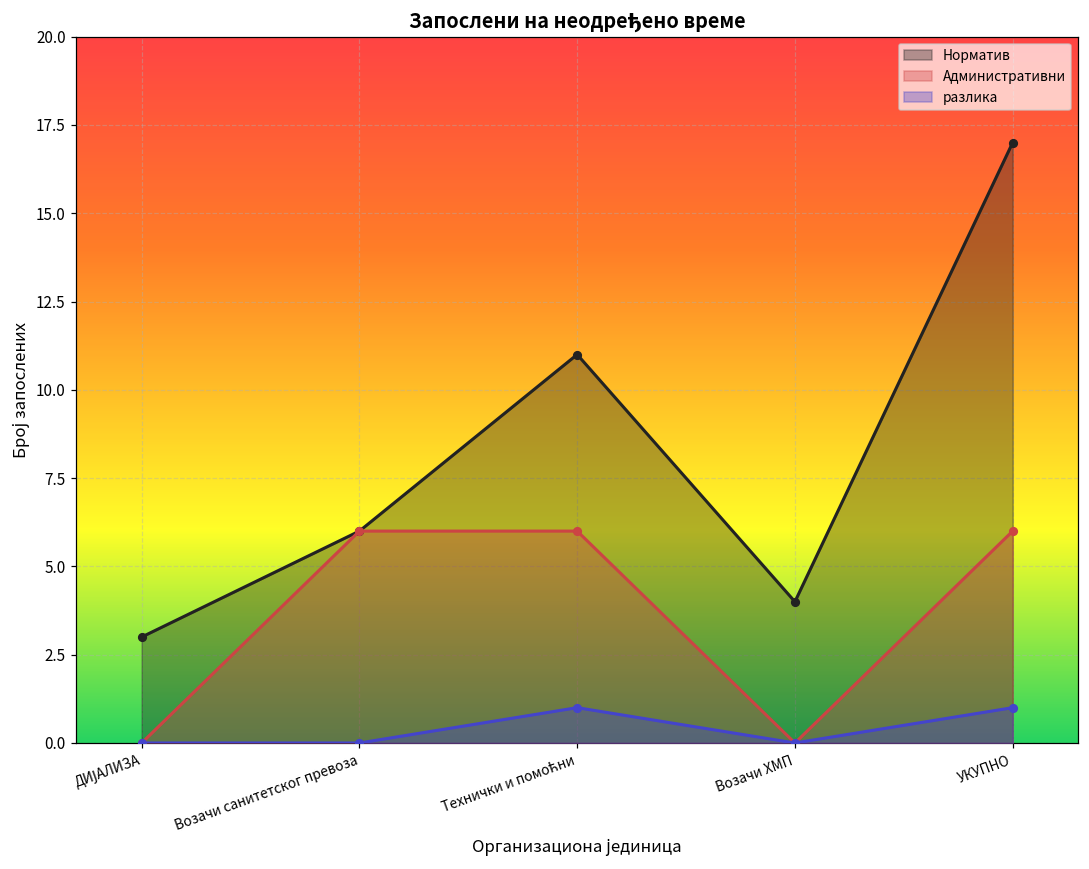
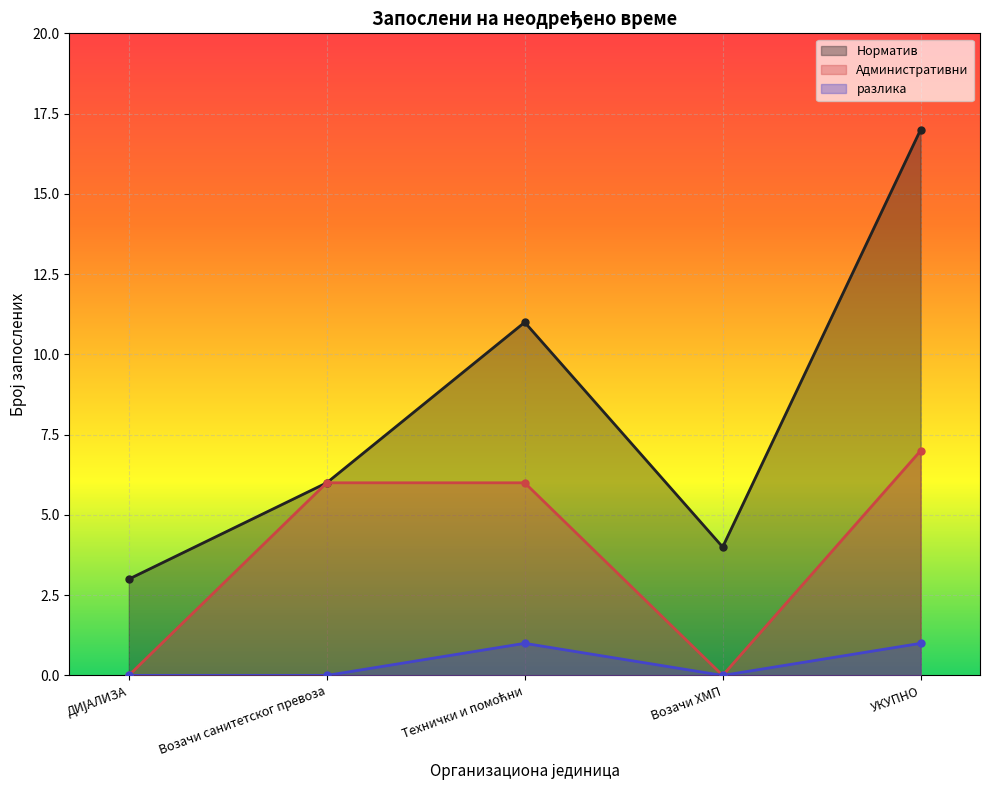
  {
    "Норматив": {
      "ДИЈАЛИЗА": 3,
      "Технички и помоћни": 11,
      "Возачи ХМП": 4,
      "УКУПНО": 17
    },
    "Административни": {
      "Технички и помоћни": 6,
-     "УКУПНО": 6
+     "УКУПНО": 7
    },
    "разлика": {
      "Возачи санитетског превоза": 0,
      "Технички и помоћни": 1,
      "УКУПНО": 1
    }
  }
